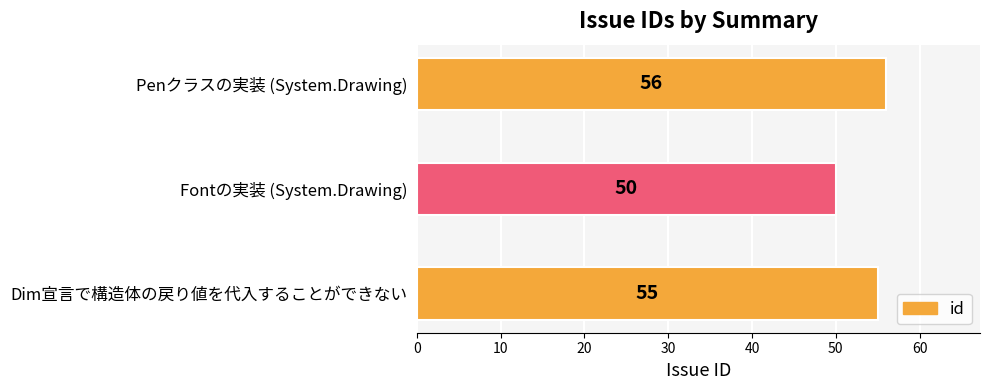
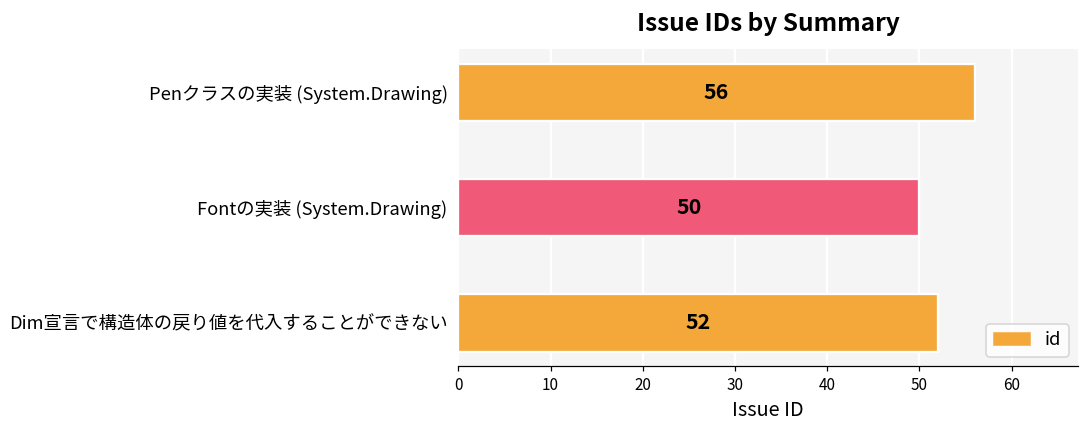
  {
    "Penクラスの実装 (System.Drawing)": 56,
    "Fontの実装 (System.Drawing)": 50,
-   "Dim宣言で構造体の戻り値を代入することができない": 55
+   "Dim宣言で構造体の戻り値を代入することができない": 52
  }
